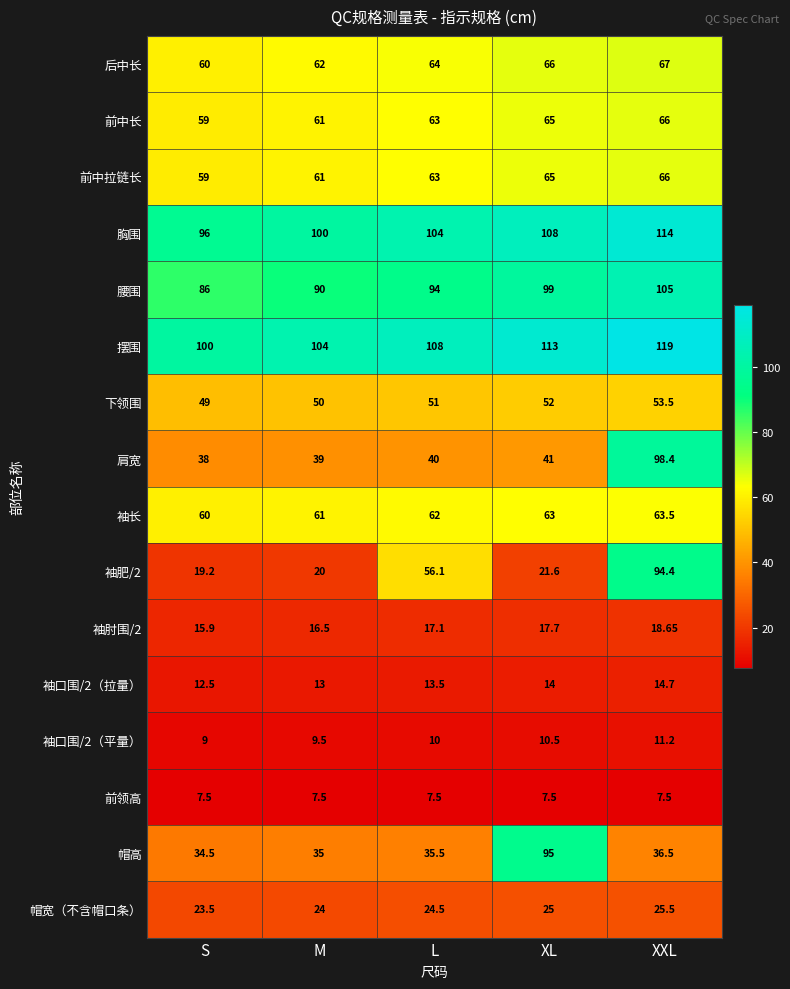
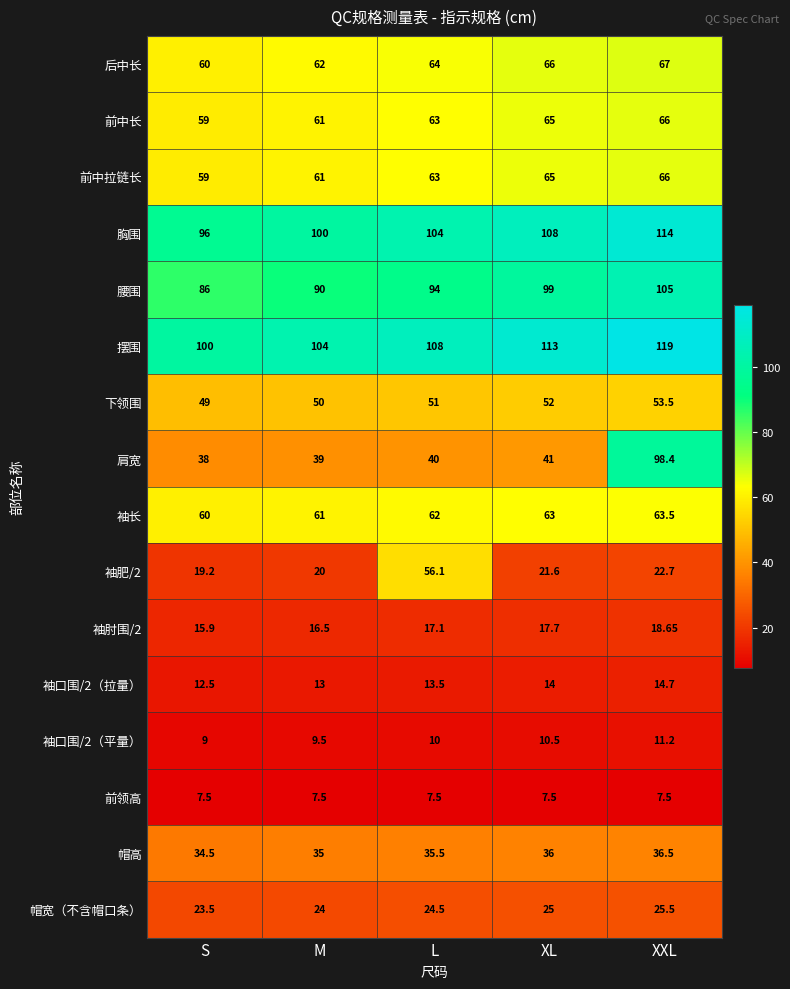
  {
    "后中长": {
      "S": 60,
      "M": 62,
      "L": 64,
      "XL": 66,
      "XXL": 67
    },
    "前中长": {
      "S": 59,
      "M": 61,
      "L": 63,
      "XL": 65,
      "XXL": 66
    },
    "前中拉链长": {
      "S": 59,
      "M": 61,
      "L": 63,
      "XL": 65,
      "XXL": 66
    },
    "胸围": {
      "S": 96,
      "M": 100,
      "L": 104,
      "XL": 108,
      "XXL": 114
    },
    "腰围": {
      "S": 86,
      "M": 90,
      "L": 94,
      "XL": 99,
      "XXL": 105
    },
    "摆围": {
      "S": 100,
      "M": 104,
      "L": 108,
      "XL": 113,
      "XXL": 119
    },
    "下领围": {
      "S": 49,
      "M": 50,
      "L": 51,
      "XL": 52,
      "XXL": 53.5
    },
    "肩宽": {
      "S": 38,
      "M": 39,
      "L": 40,
      "XL": 41,
      "XXL": 98.4
    },
    "袖长": {
      "S": 60,
      "M": 61,
      "L": 62,
      "XL": 63,
      "XXL": 63.5
    },
    "袖肥/2": {
      "S": 19.2,
      "M": 20,
      "L": 56.1,
      "XL": 21.6,
-     "XXL": 94.4
+     "XXL": 22.7
    },
    "袖肘围/2": {
      "S": 15.9,
      "M": 16.5,
      "L": 17.1,
      "XL": 17.7,
      "XXL": 18.65
    },
    "袖口围/2（拉量）": {
      "S": 12.5,
      "M": 13,
      "L": 13.5,
      "XL": 14,
      "XXL": 14.7
    },
    "袖口围/2（平量）": {
      "S": 9,
      "M": 9.5,
      "L": 10,
      "XL": 10.5,
      "XXL": 11.2
    },
    "前领高": {
      "S": 7.5,
      "M": 7.5,
      "L": 7.5,
      "XL": 7.5,
      "XXL": 7.5
    },
    "帽高": {
      "S": 34.5,
      "M": 35,
      "L": 35.5,
-     "XL": 95,
+     "XL": 36,
      "XXL": 36.5
    },
    "帽宽（不含帽口条）": {
      "S": 23.5,
      "M": 24,
      "L": 24.5,
      "XL": 25,
      "XXL": 25.5
    }
  }
